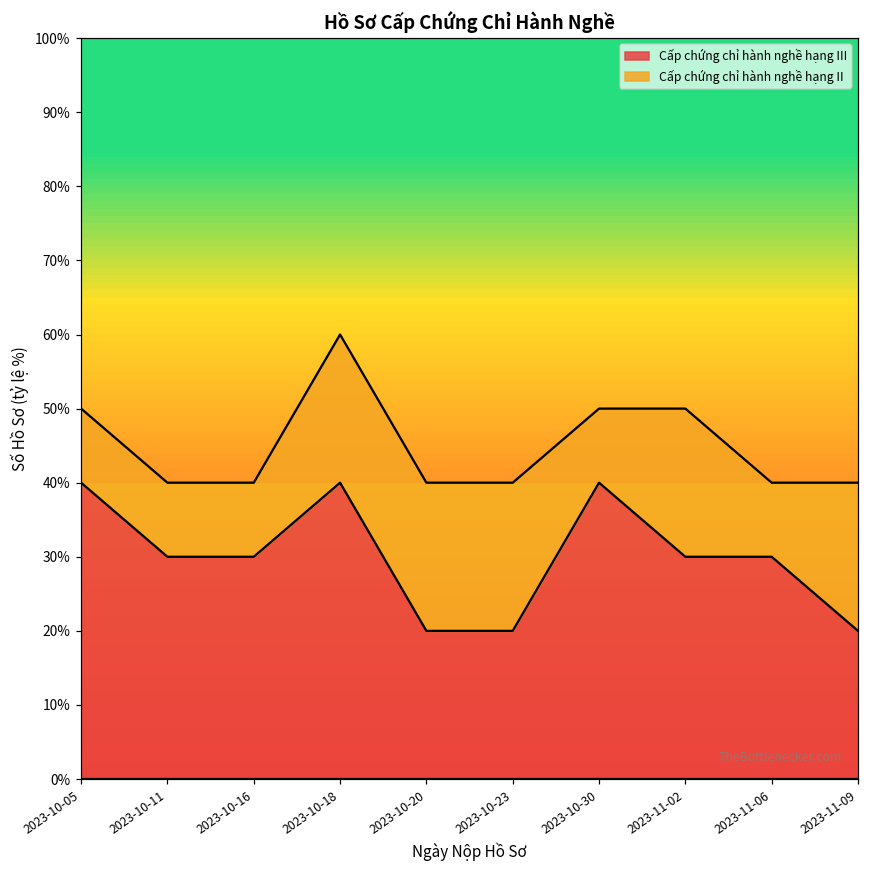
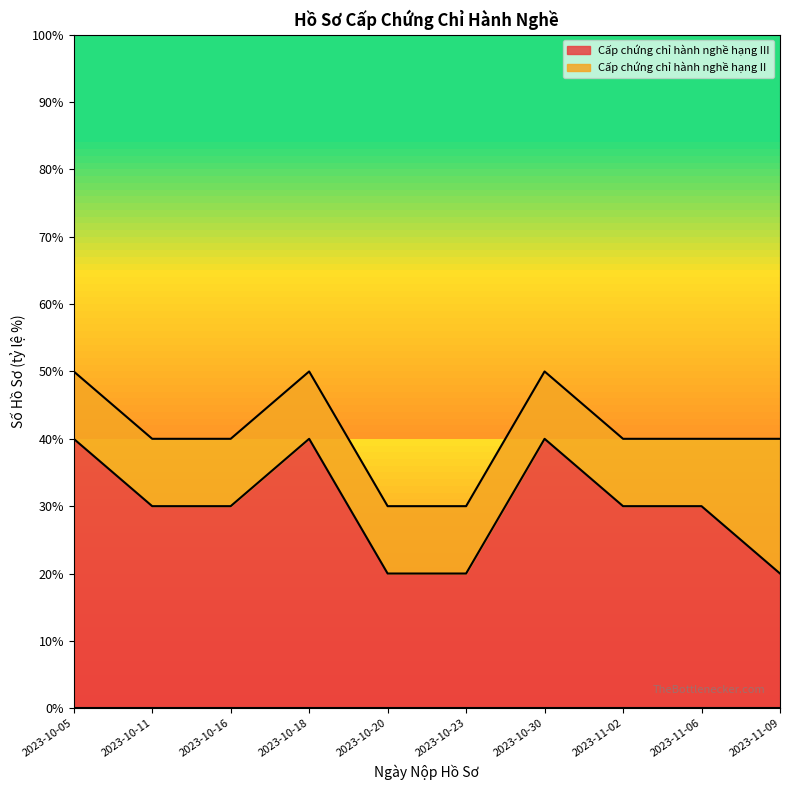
  {
    "Cấp chứng chỉ hành nghề hạng III": {
      "2023-10-05": "40%",
      "2023-10-11": "30%",
      "2023-10-16": "30%",
      "2023-10-18": "40%",
      "2023-10-20": "20%",
      "2023-10-23": "20%",
      "2023-10-30": "40%",
      "2023-11-02": "30%",
      "2023-11-06": "30%",
      "2023-11-09": "20%"
    },
    "Cấp chứng chỉ hành nghề hạng II": {
      "2023-10-05": "10%",
      "2023-10-11": "10%",
      "2023-10-16": "10%",
-     "2023-10-18": "20%",
-     "2023-10-20": "20%",
-     "2023-10-23": "20%",
+     "2023-10-18": "10%",
+     "2023-10-20": "10%",
+     "2023-10-23": "10%",
      "2023-10-30": "10%",
-     "2023-11-02": "20%",
+     "2023-11-02": "10%",
      "2023-11-06": "10%",
      "2023-11-09": "20%"
    }
  }
